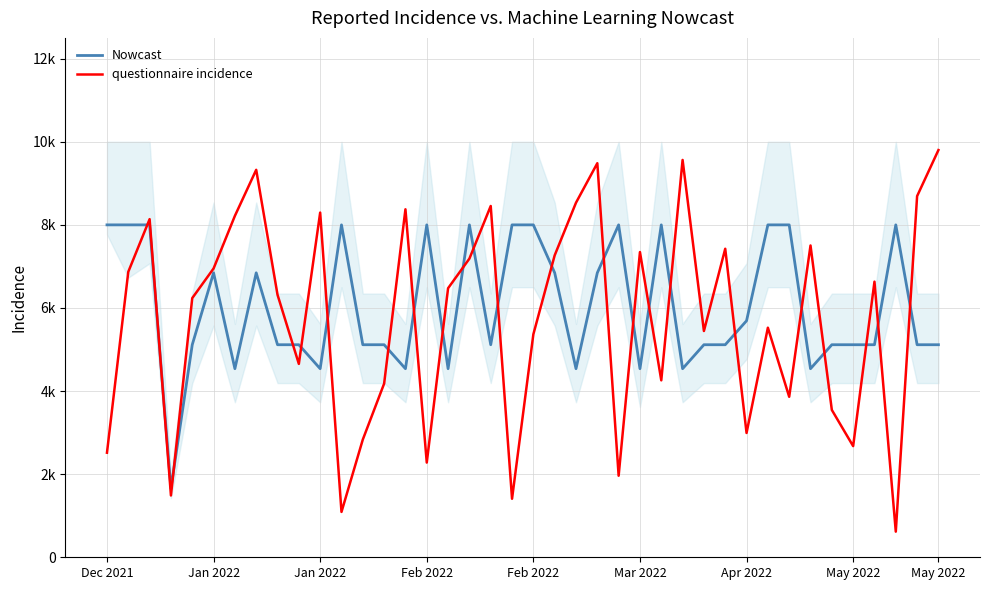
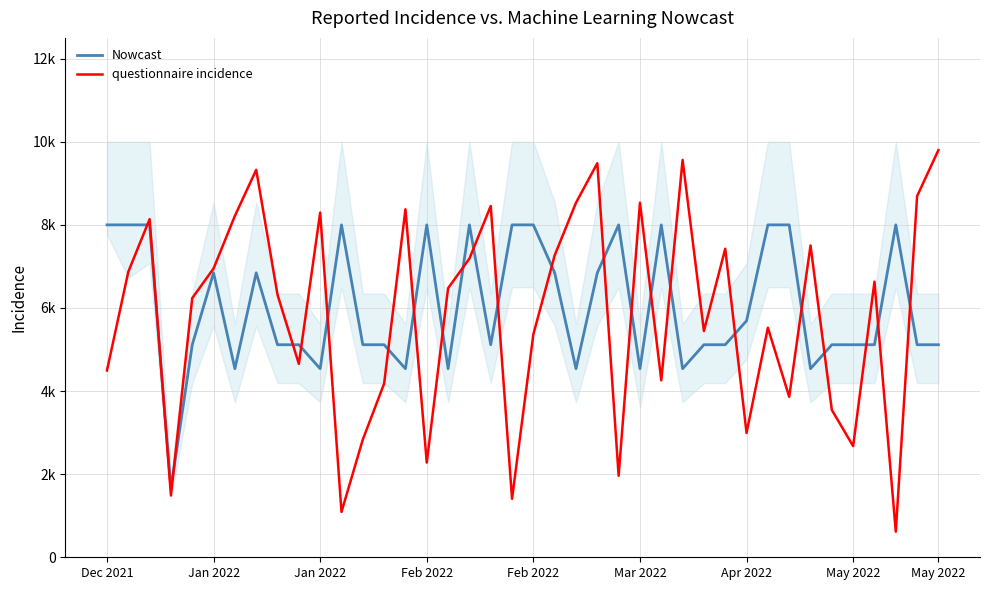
  {
    "Nowcast": {
      "Dec 2021": 8000,
      "Mar 2022": 4500,
      "Apr 2022": 5700
    },
    "questionnaire incidence": {
-     "Dec 2021": 2500,
-     "Mar 2022": 7300,
+     "Dec 2021": 4500,
+     "Mar 2022": 8500,
      "Apr 2022": 3000
    }
  }
